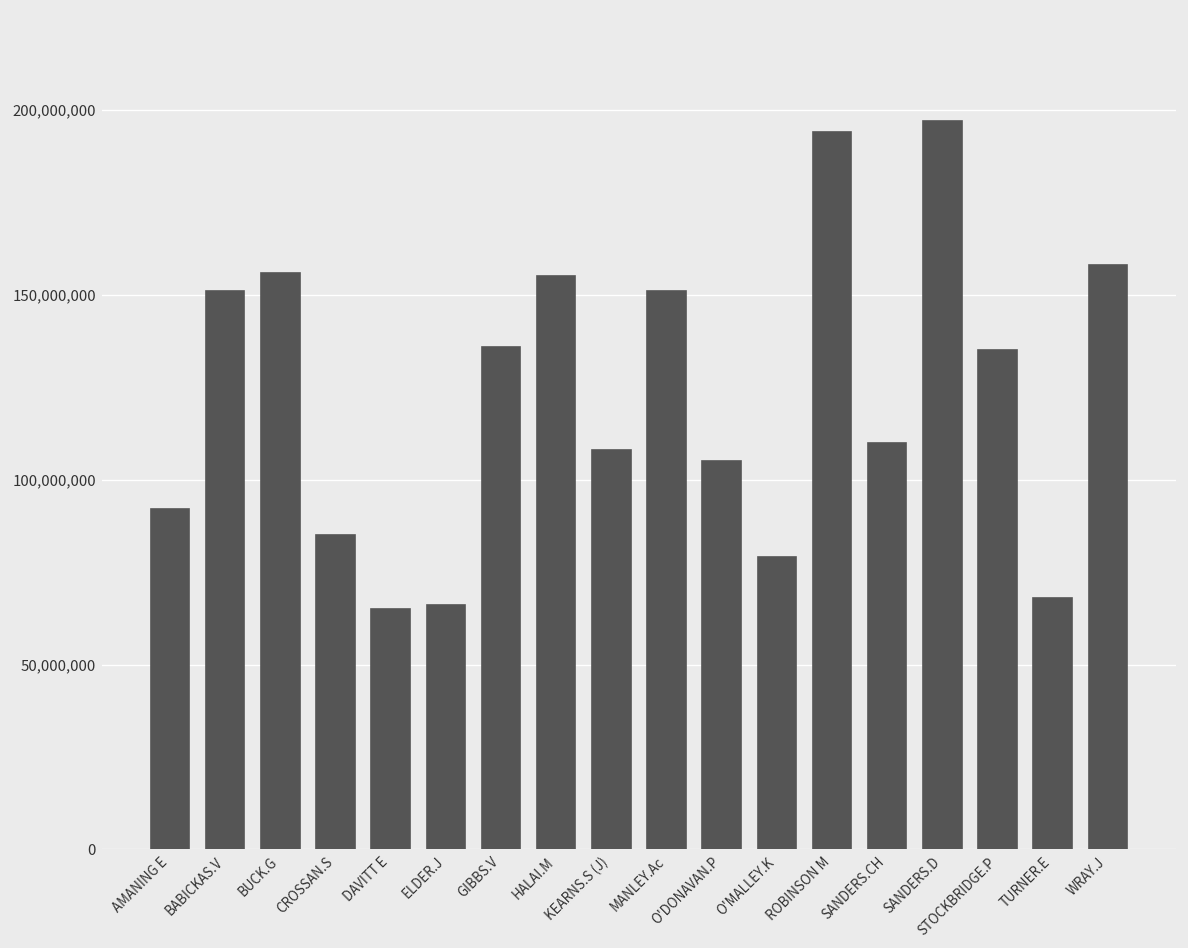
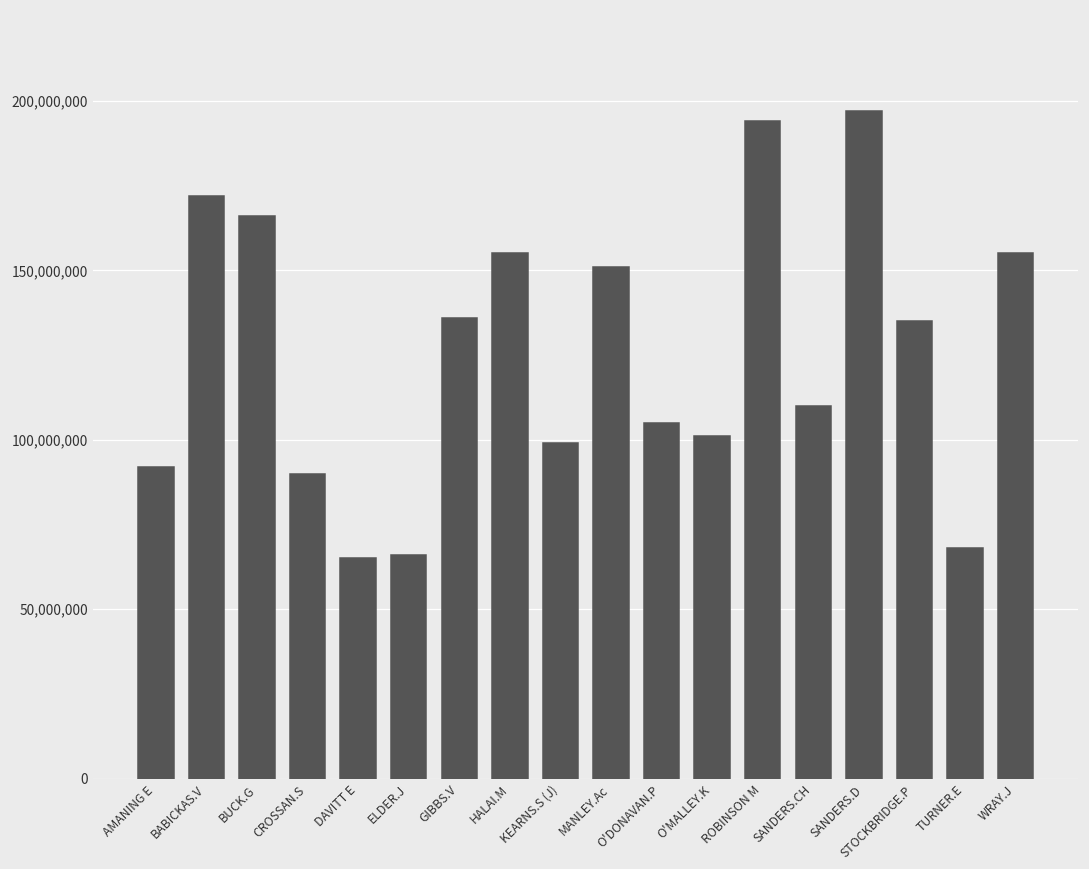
  {
    "AMANING E": "92,000,000",
-   "BABICKAS.V": "151,000,000",
-   "BUCK.G": "156,000,000",
-   "CROSSAN.S": "85,000,000",
+   "BABICKAS.V": "172,000,000",
+   "BUCK.G": "166,000,000",
+   "CROSSAN.S": "90,000,000",
    "DAVITT E": "65,000,000",
    "ELDER.J": "66,000,000",
    "GIBBS.V": "136,000,000",
    "HALAI.M": "155,000,000",
-   "KEARNS.S (J)": "108,000,000",
+   "KEARNS.S (J)": "99,000,000",
    "MANLEY.Ac": "151,000,000",
    "O'DONAVAN.P": "105,000,000",
-   "O'MALLEY.K": "79,000,000",
+   "O'MALLEY.K": "101,000,000",
    "ROBINSON M": "194,000,000",
    "SANDERS.CH": "110,000,000",
    "SANDERS.D": "197,000,000",
    "STOCKBRIDGE.P": "135,000,000",
    "TURNER.E": "68,000,000",
-   "WRAY.J": "158,000,000"
+   "WRAY.J": "155,000,000"
  }
